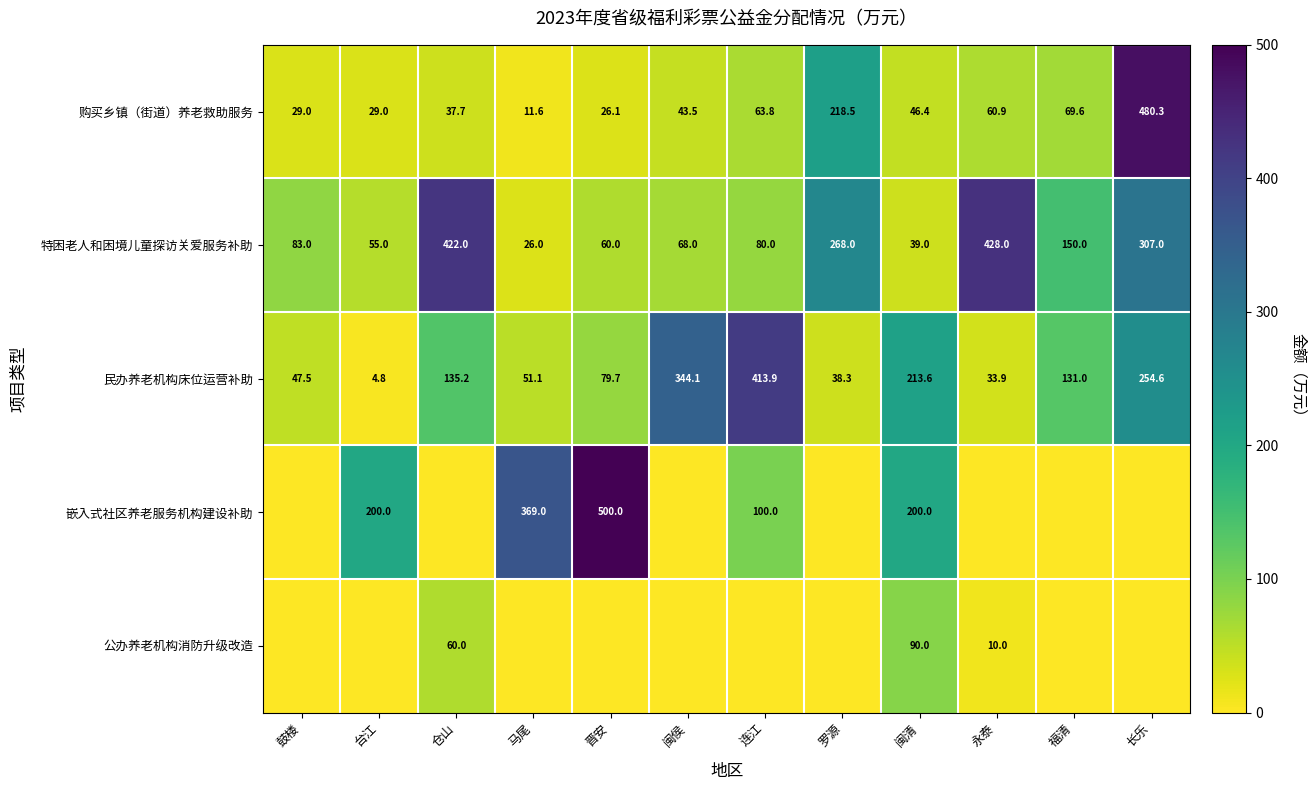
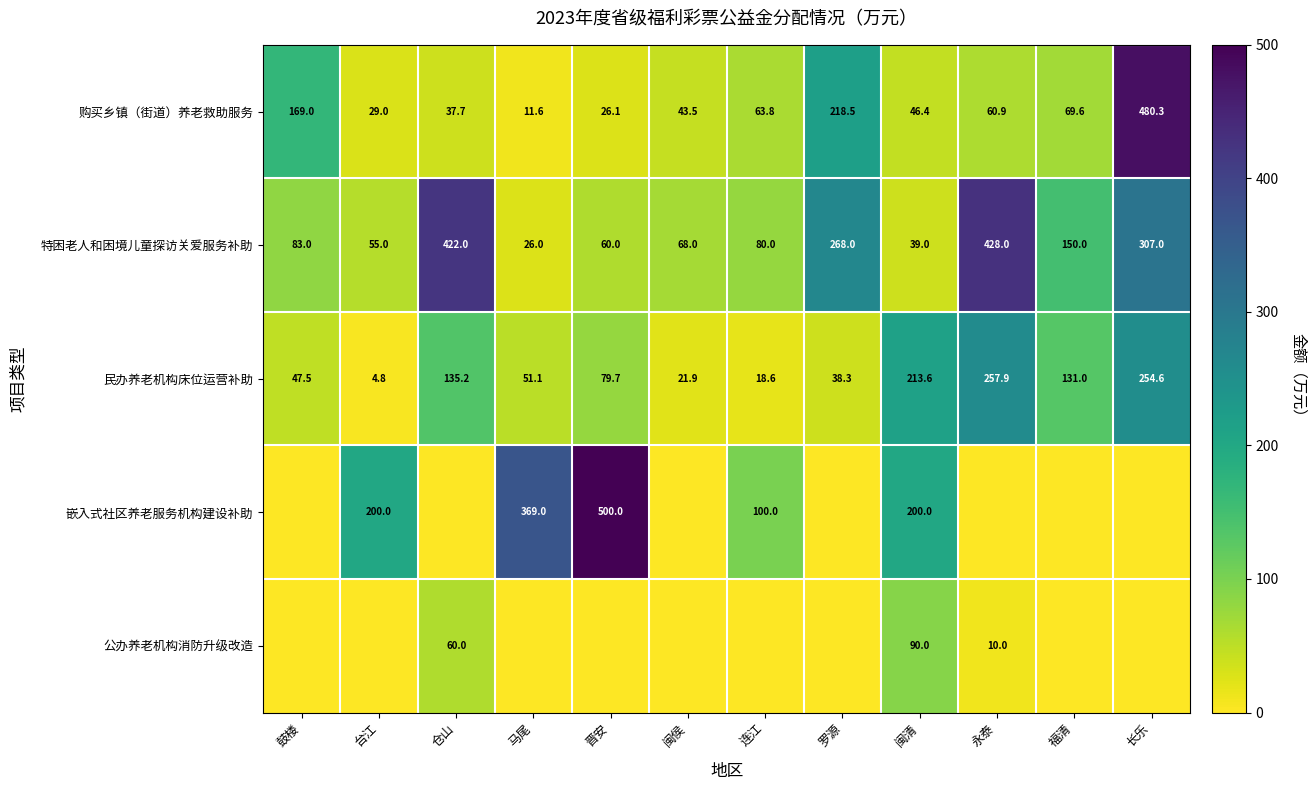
  {
    "购买乡镇（街道）养老救助服务": {
-     "鼓楼": 29.0,
+     "鼓楼": 169.0,
      "台江": 29.0,
      "仓山": 37.7,
      "马尾": 11.6,
      "晋安": 26.1,
      "闽侯": 43.5,
      "连江": 63.8,
      "罗源": 218.5,
      "闽清": 46.4,
      "永泰": 60.9,
      "福清": 69.6,
      "长乐": 480.3
    },
    "特困老人和困境儿童探访关爱服务补助": {
      "鼓楼": 83.0,
      "台江": 55.0,
      "仓山": 422.0,
      "马尾": 26.0,
      "晋安": 60.0,
      "闽侯": 68.0,
      "连江": 80.0,
      "罗源": 268.0,
      "闽清": 39.0,
      "永泰": 428.0,
      "福清": 150.0,
      "长乐": 307.0
    },
    "民办养老机构床位运营补助": {
      "鼓楼": 47.5,
      "台江": 4.8,
      "仓山": 135.2,
      "马尾": 51.1,
      "晋安": 79.7,
-     "闽侯": 344.1,
-     "连江": 413.9,
+     "闽侯": 21.9,
+     "连江": 18.6,
      "罗源": 38.3,
      "闽清": 213.6,
-     "永泰": 33.9,
+     "永泰": 257.9,
      "福清": 131.0,
      "长乐": 254.6
    },
    "嵌入式社区养老服务机构建设补助": {
      "台江": 200.0,
      "马尾": 369.0,
      "晋安": 500.0,
      "连江": 100.0,
      "闽清": 200.0
    },
    "公办养老机构消防升级改造": {
      "仓山": 60.0,
      "闽清": 90.0,
      "永泰": 10.0
    }
  }
